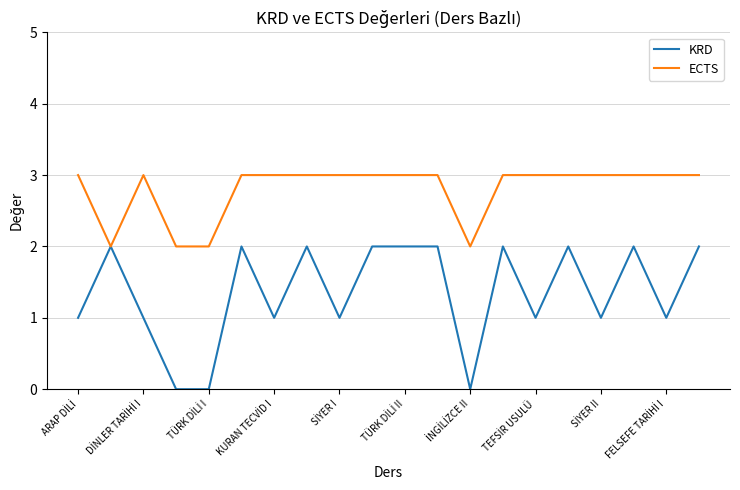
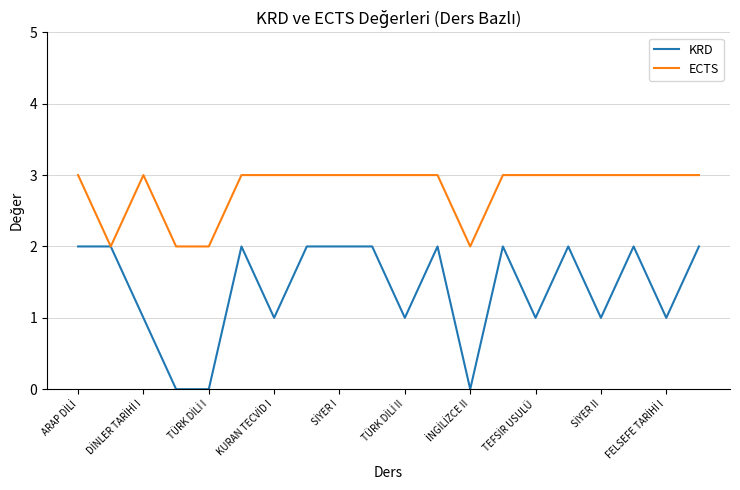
  {
    "KRD": {
-     "ARAP DİLİ": 1,
+     "ARAP DİLİ": 2,
      "DİNLER TARİHİ I": 1,
      "TÜRK DİLİ I": 0,
      "KURAN TECVİD I": 1,
-     "SİYER I": 1,
-     "TÜRK DİLİ II": 2,
+     "SİYER I": 2,
+     "TÜRK DİLİ II": 1,
      "İNGİLİZCE II": 0,
      "TEFSİR USULÜ": 1,
      "SİYER II": 1,
      "FELSEFE TARİHİ I": 1
    },
    "ECTS": {
      "ARAP DİLİ": 3,
      "DİNLER TARİHİ I": 3,
      "TÜRK DİLİ I": 2,
      "KURAN TECVİD I": 3,
      "SİYER I": 3,
      "TÜRK DİLİ II": 3,
      "İNGİLİZCE II": 2,
      "TEFSİR USULÜ": 3,
      "SİYER II": 3,
      "FELSEFE TARİHİ I": 3
    }
  }
